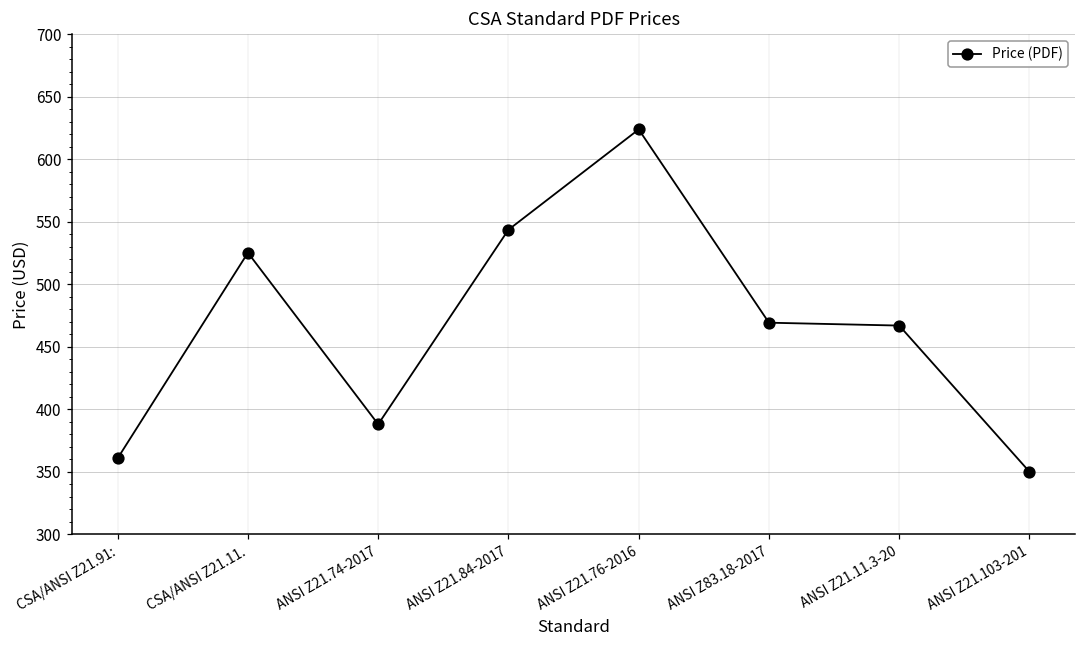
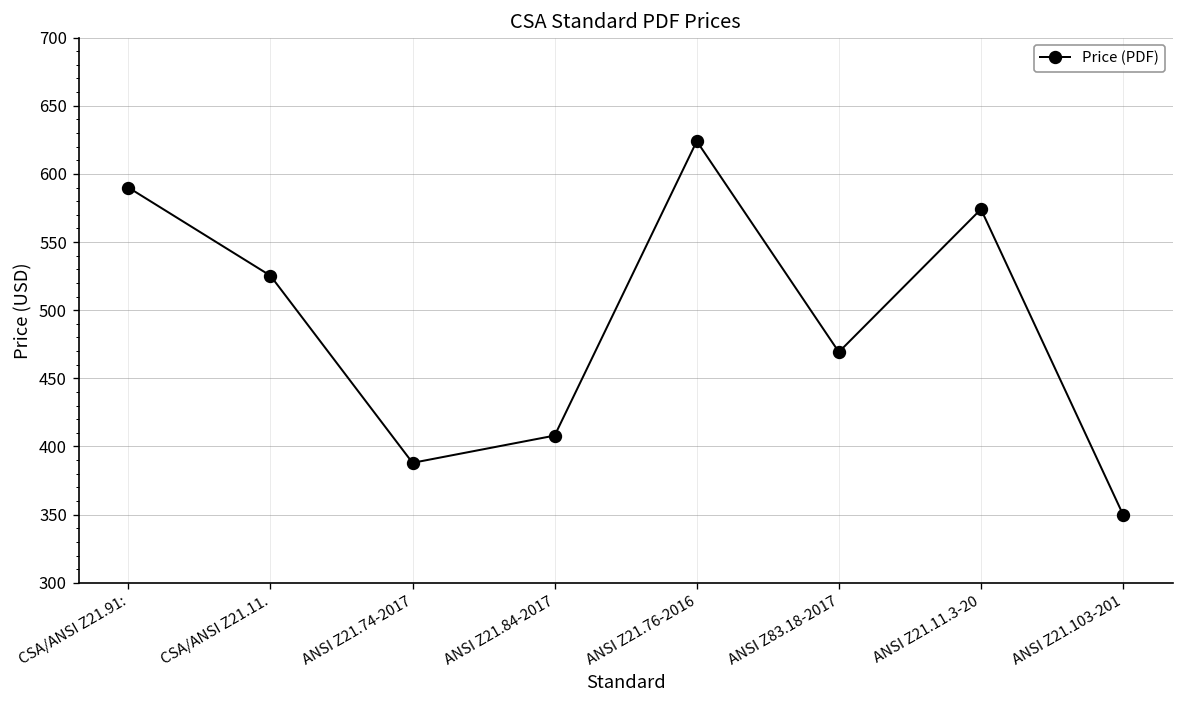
  {
-   "CSA/ANSI Z21.91:": 361,
+   "CSA/ANSI Z21.91:": 590,
    "CSA/ANSI Z21.11.": 525,
    "ANSI Z21.74-2017": 388,
-   "ANSI Z21.84-2017": 544,
+   "ANSI Z21.84-2017": 408,
    "ANSI Z21.76-2016": 624,
    "ANSI Z83.18-2017": 469,
-   "ANSI Z21.11.3-20": 467,
+   "ANSI Z21.11.3-20": 574,
    "ANSI Z21.103-201": 350
  }
